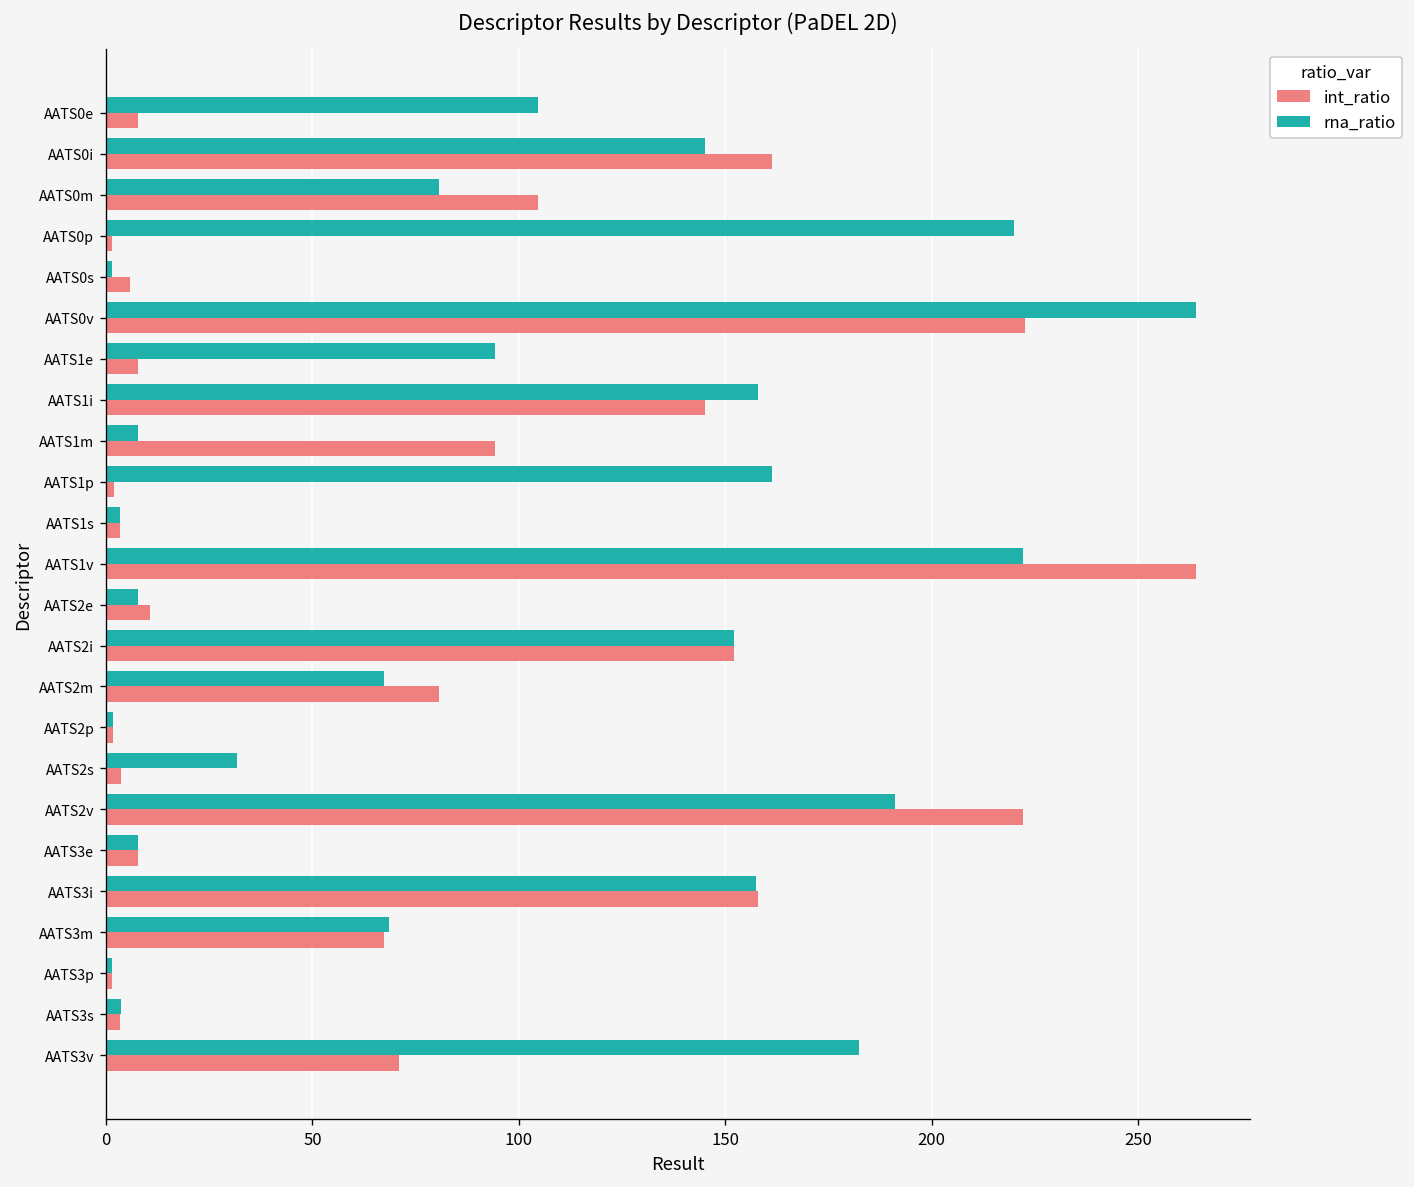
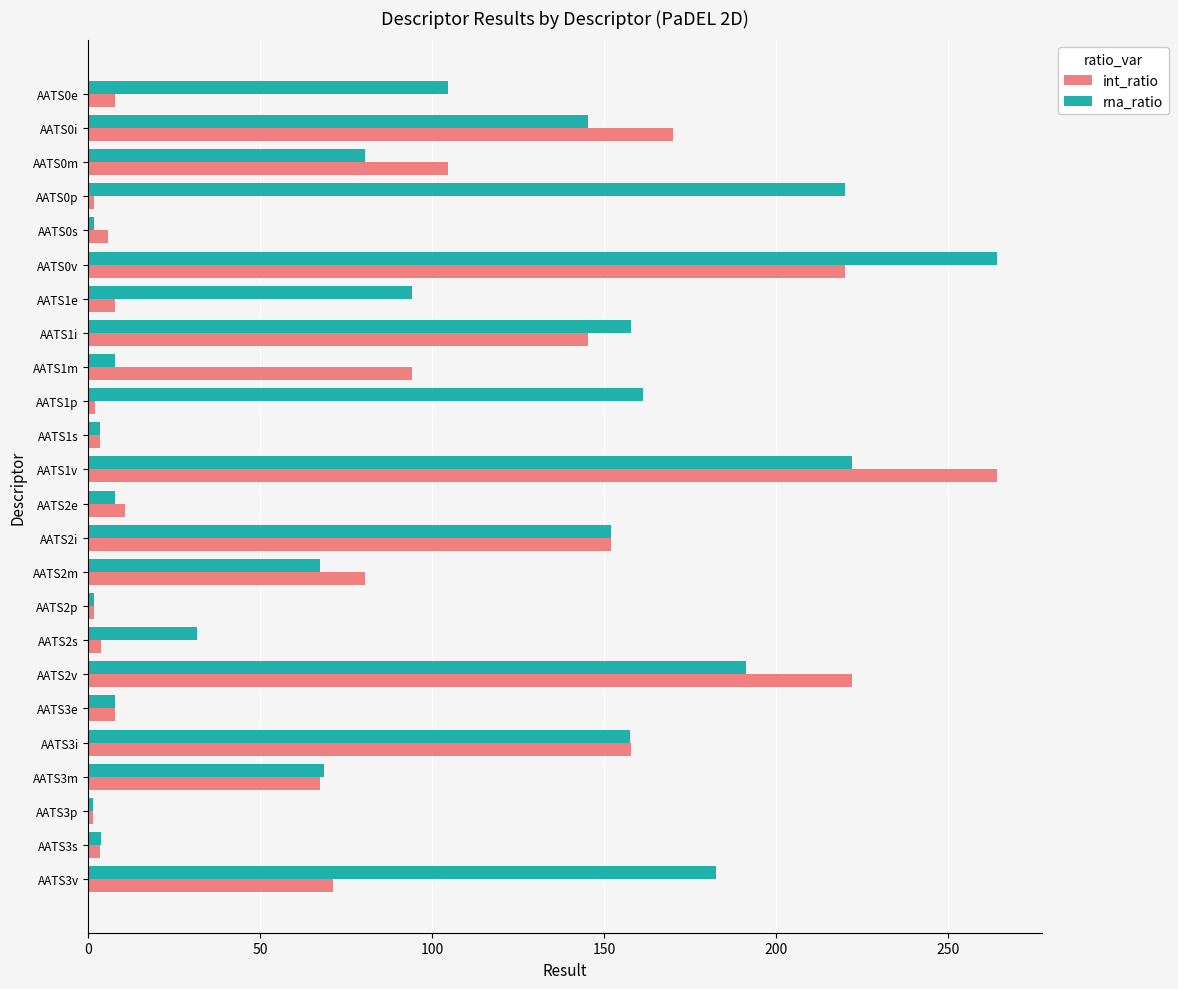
  {
    "int_ratio": {
      "AATS0e": 8,
-     "AATS0i": 161,
+     "AATS0i": 170,
      "AATS0m": 105,
      "AATS0p": 1,
      "AATS0s": 6,
-     "AATS0v": 223,
+     "AATS0v": 220,
      "AATS1e": 8,
      "AATS1i": 145,
      "AATS1m": 94,
      "AATS1p": 2,
      "AATS1s": 3,
      "AATS1v": 264,
      "AATS2e": 11,
      "AATS2i": 152,
      "AATS2m": 81,
      "AATS2p": 2,
      "AATS2s": 4,
      "AATS2v": 222,
      "AATS3e": 8,
      "AATS3i": 158,
      "AATS3m": 67,
      "AATS3p": 1,
      "AATS3s": 3,
      "AATS3v": 71
    },
    "rna_ratio": {
      "AATS0e": 105,
      "AATS0i": 145,
      "AATS0m": 81,
      "AATS0p": 220,
      "AATS0s": 1,
      "AATS0v": 264,
      "AATS1e": 94,
      "AATS1i": 158,
      "AATS1m": 8,
      "AATS1p": 161,
      "AATS1s": 3,
      "AATS1v": 222,
      "AATS2e": 8,
      "AATS2i": 152,
      "AATS2m": 67,
      "AATS2p": 2,
      "AATS2s": 32,
      "AATS2v": 191,
      "AATS3e": 8,
      "AATS3i": 157,
      "AATS3m": 69,
      "AATS3p": 1,
      "AATS3s": 4,
      "AATS3v": 182
    }
  }
